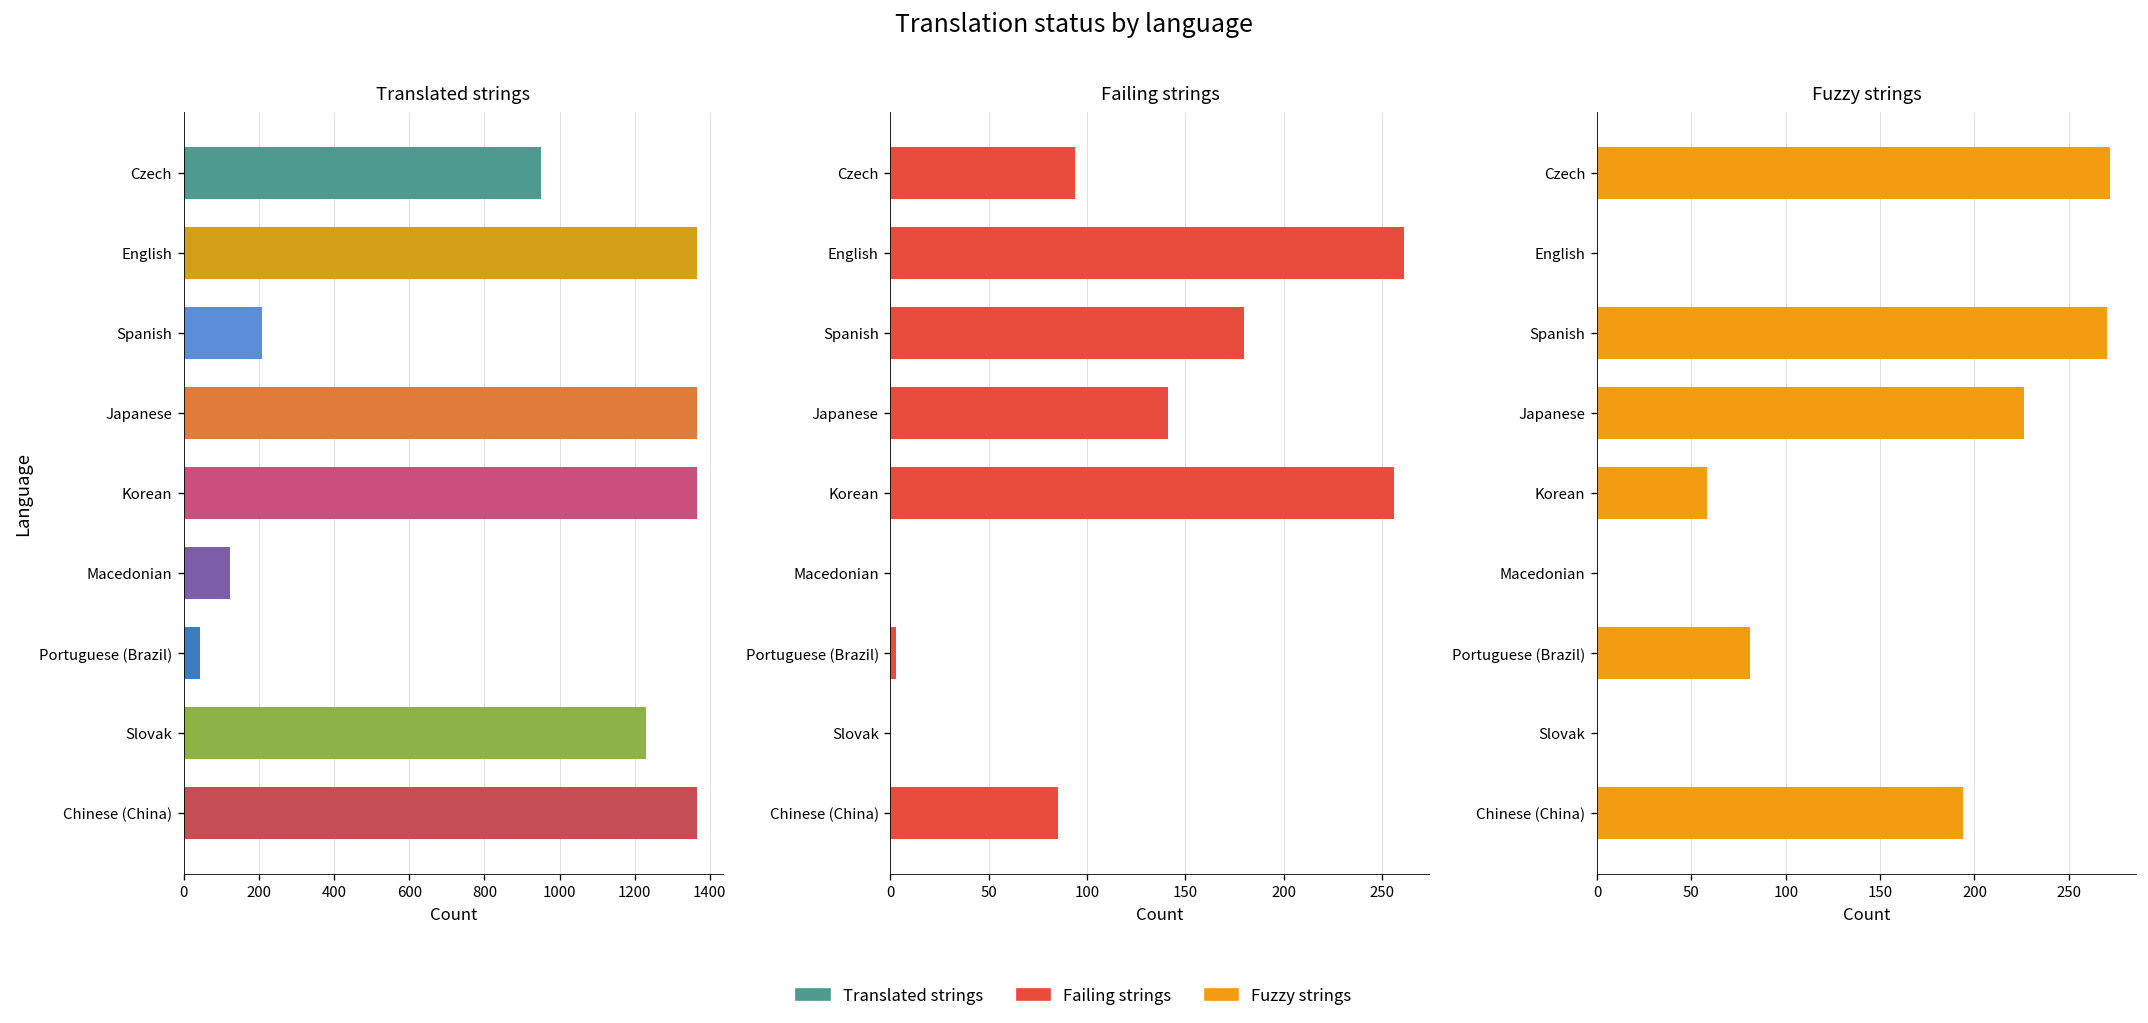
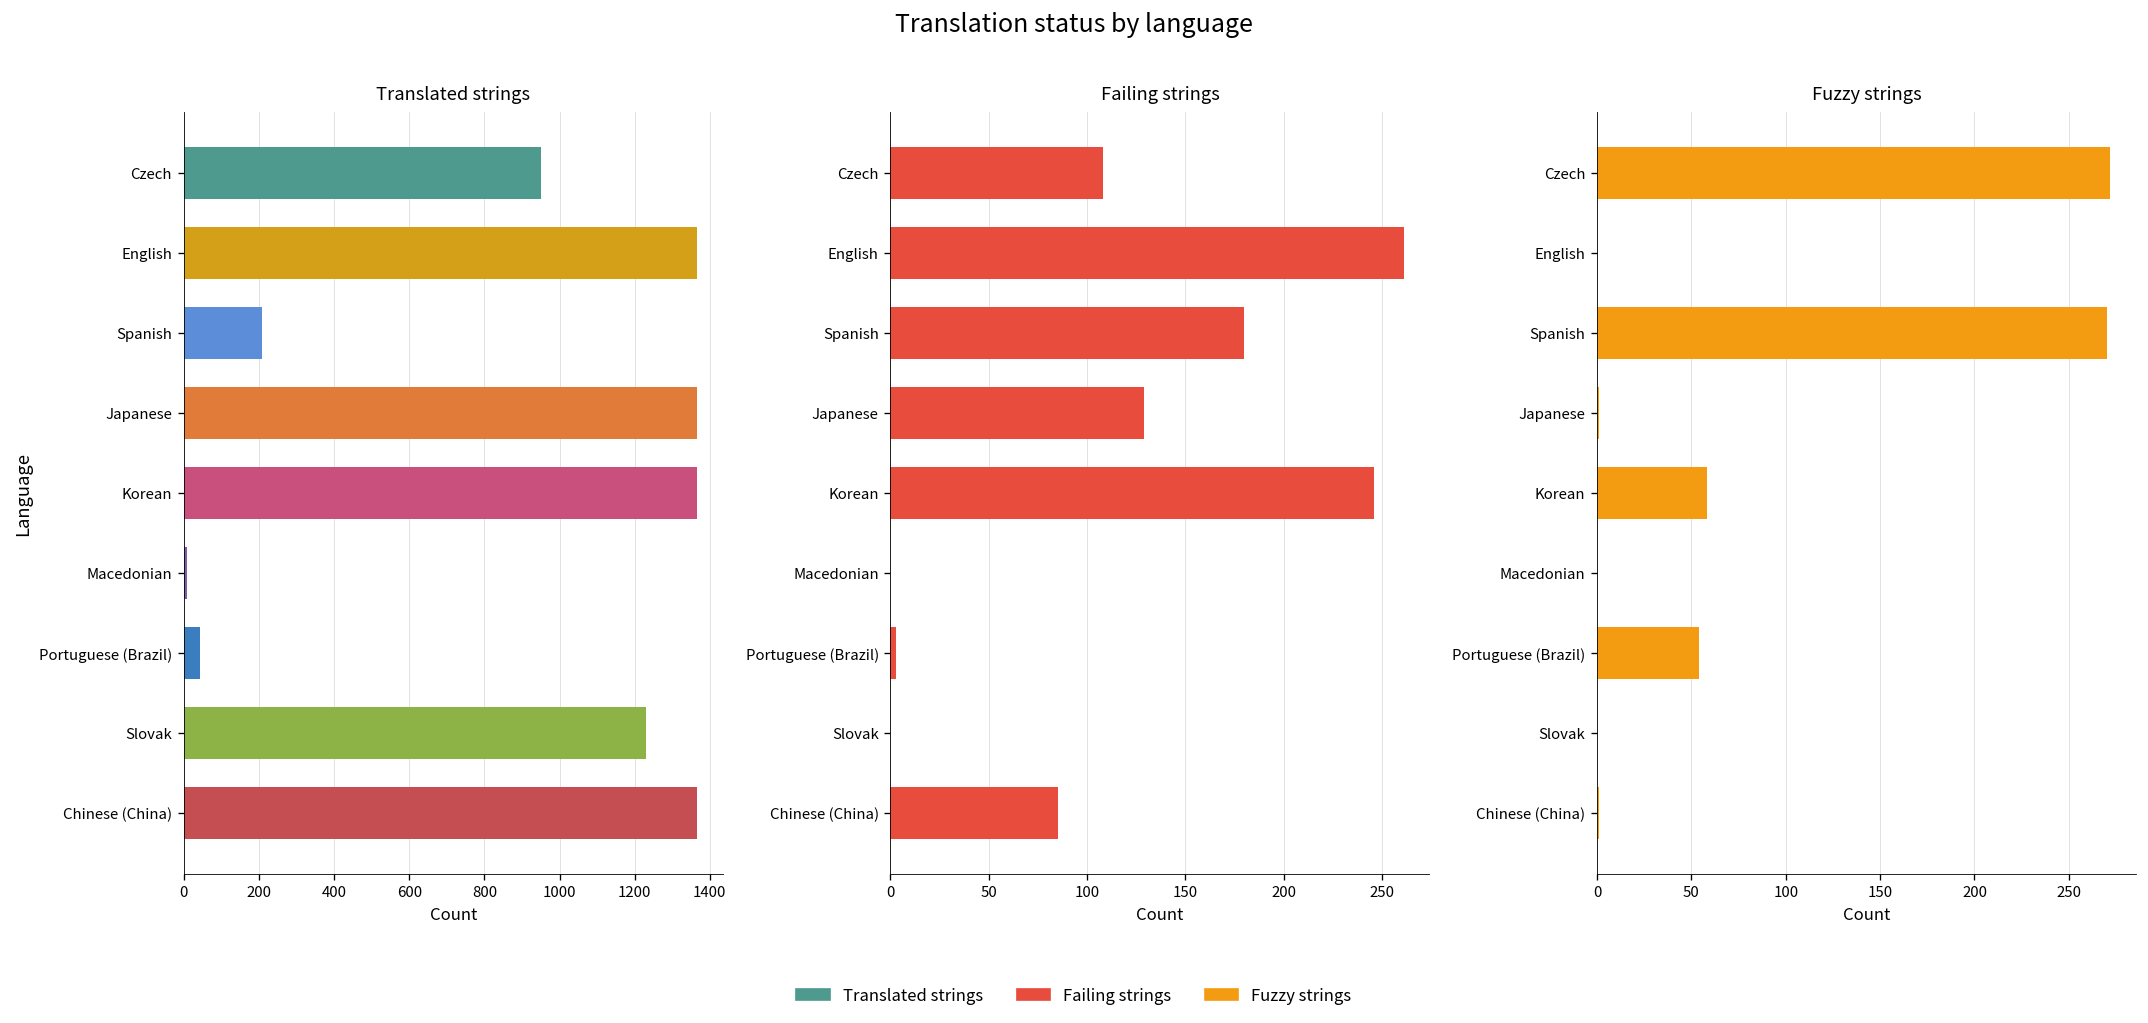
  {
    "Translated strings": {
      "Czech": 950,
      "English": 1370,
      "Spanish": 210,
      "Japanese": 1370,
      "Korean": 1370,
-     "Macedonian": 120,
+     "Macedonian": 10,
      "Portuguese (Brazil)": 40,
      "Slovak": 1230,
      "Chinese (China)": 1370
    },
    "Failing strings": {
-     "Czech": 94,
+     "Czech": 108,
      "English": 261,
      "Spanish": 180,
-     "Japanese": 141,
-     "Korean": 256,
+     "Japanese": 129,
+     "Korean": 246,
      "Macedonian": 0,
      "Portuguese (Brazil)": 3,
      "Slovak": 0,
      "Chinese (China)": 85
    },
    "Fuzzy strings": {
      "Czech": 272,
      "English": 0,
      "Spanish": 270,
-     "Japanese": 226,
+     "Japanese": 1,
      "Korean": 58,
      "Macedonian": 0,
-     "Portuguese (Brazil)": 81,
+     "Portuguese (Brazil)": 54,
      "Slovak": 0,
-     "Chinese (China)": 194
+     "Chinese (China)": 1
    }
  }
